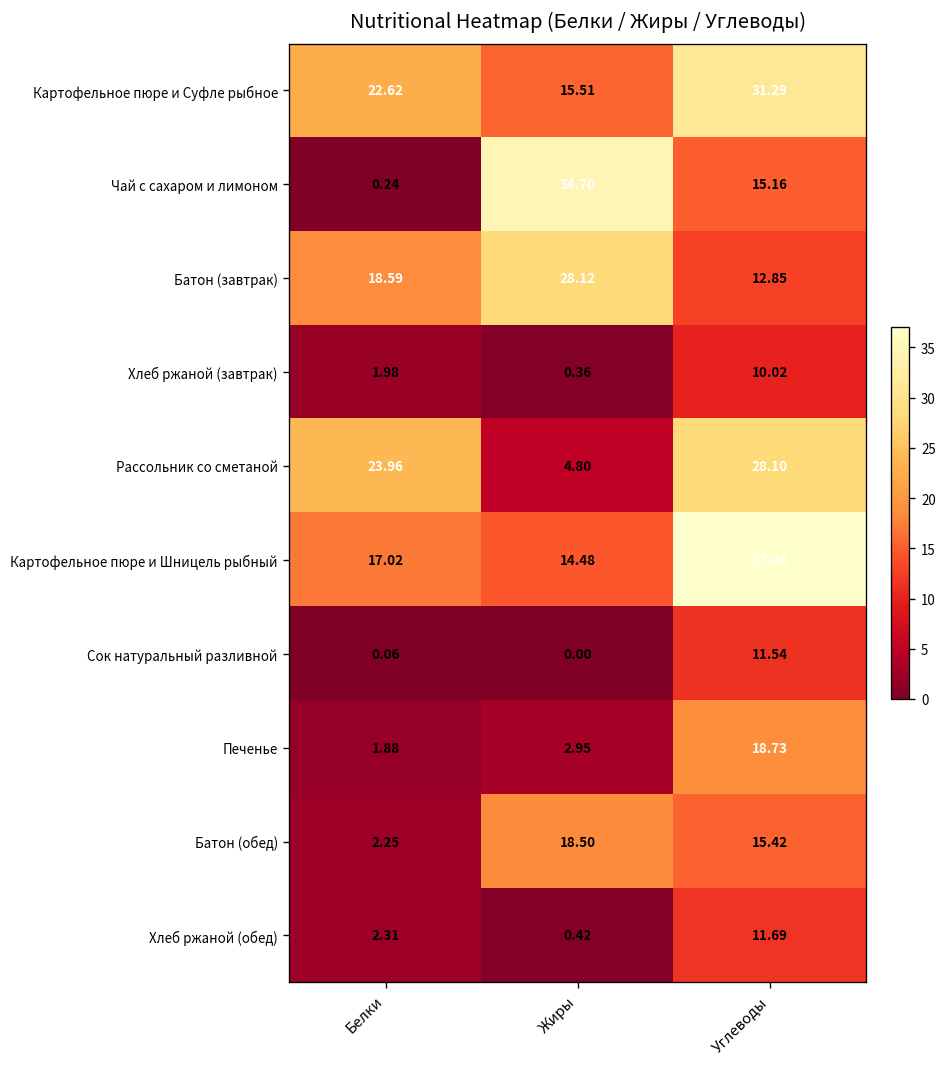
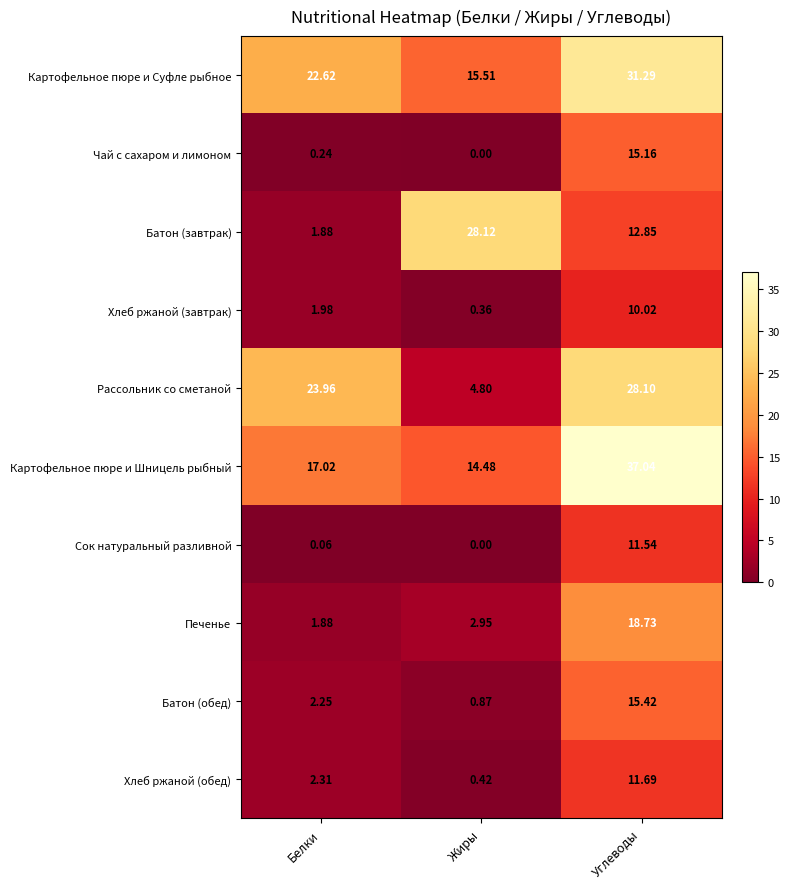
  {
    "Картофельное пюре и Суфле рыбное": {
      "Белки": 22.62,
      "Жиры": 15.51,
      "Углеводы": 31.29
    },
    "Чай с сахаром и лимоном": {
      "Белки": 0.24,
-     "Жиры": 34.70,
+     "Жиры": 0.00,
      "Углеводы": 15.16
    },
    "Батон (завтрак)": {
-     "Белки": 18.59,
+     "Белки": 1.88,
      "Жиры": 28.12,
      "Углеводы": 12.85
    },
    "Хлеб ржаной (завтрак)": {
      "Белки": 1.98,
      "Жиры": 0.36,
      "Углеводы": 10.02
    },
    "Рассольник со сметаной": {
      "Белки": 23.96,
      "Жиры": 4.80,
      "Углеводы": 28.10
    },
    "Картофельное пюре и Шницель рыбный": {
      "Белки": 17.02,
      "Жиры": 14.48,
      "Углеводы": 37.04
    },
    "Сок натуральный разливной": {
      "Белки": 0.06,
      "Жиры": 0.00,
      "Углеводы": 11.54
    },
    "Печенье": {
      "Белки": 1.88,
      "Жиры": 2.95,
      "Углеводы": 18.73
    },
    "Батон (обед)": {
      "Белки": 2.25,
-     "Жиры": 18.50,
+     "Жиры": 0.87,
      "Углеводы": 15.42
    },
    "Хлеб ржаной (обед)": {
      "Белки": 2.31,
      "Жиры": 0.42,
      "Углеводы": 11.69
    }
  }
